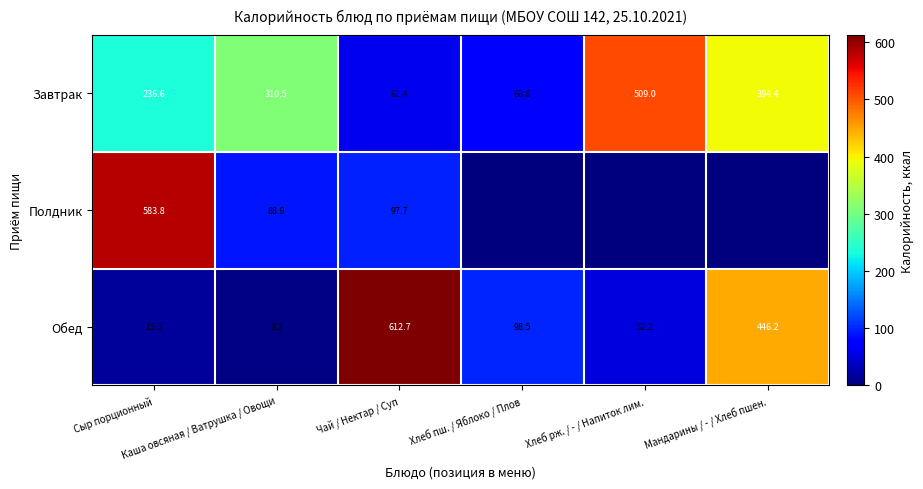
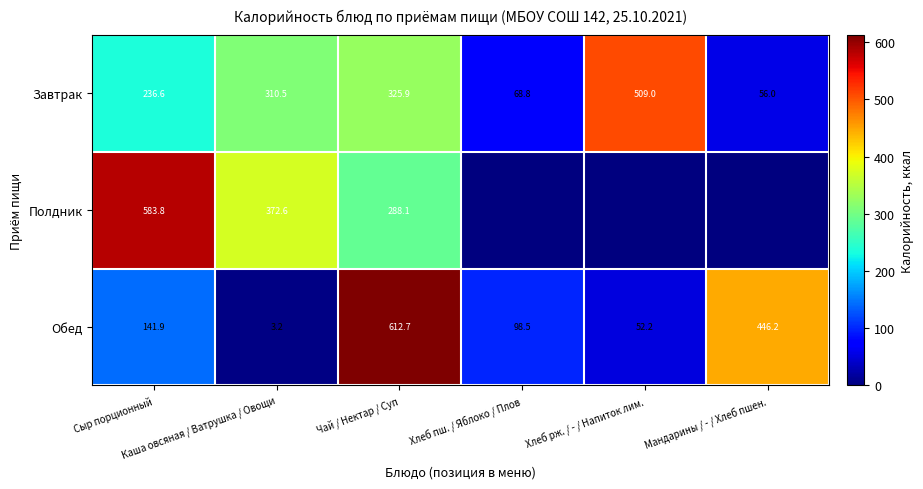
  {
    "Завтрак": {
      "Сыр порционный": 236.6,
      "Каша овсяная / Ватрушка / Овощи": 310.5,
-     "Чай / Нектар / Суп": 61.4,
+     "Чай / Нектар / Суп": 325.9,
      "Хлеб пш. / Яблоко / Плов": 68.8,
      "Хлеб рж. / - / Напиток лим.": 509.0,
-     "Мандарины / - / Хлеб пшен.": 394.4
+     "Мандарины / - / Хлеб пшен.": 56.0
    },
    "Полдник": {
      "Сыр порционный": 583.8,
-     "Каша овсяная / Ватрушка / Овощи": 88.9,
-     "Чай / Нектар / Суп": 97.7
+     "Каша овсяная / Ватрушка / Овощи": 372.6,
+     "Чай / Нектар / Суп": 288.1
    },
    "Обед": {
-     "Сыр порционный": 15.2,
+     "Сыр порционный": 141.9,
      "Каша овсяная / Ватрушка / Овощи": 3.2,
      "Чай / Нектар / Суп": 612.7,
      "Хлеб пш. / Яблоко / Плов": 98.5,
      "Хлеб рж. / - / Напиток лим.": 52.2,
      "Мандарины / - / Хлеб пшен.": 446.2
    }
  }
